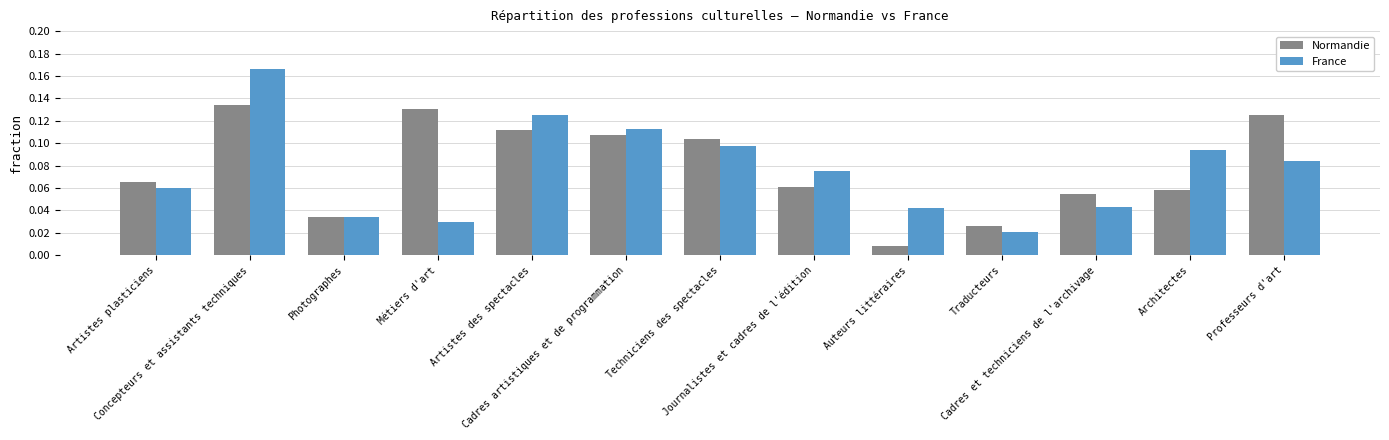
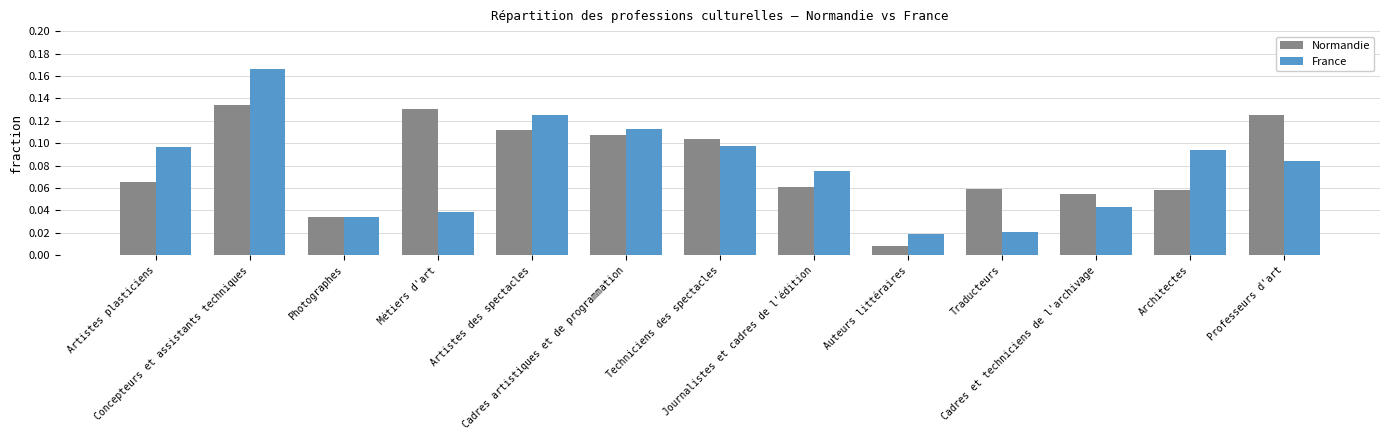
  {
    "Normandie": {
      "Artistes plasticiens": 0.066,
      "Concepteurs et assistants techniques": 0.134,
      "Photographes": 0.034,
      "Métiers d'art": 0.131,
      "Artistes des spectacles": 0.112,
      "Cadres artistiques et de programmation": 0.107,
      "Techniciens des spectacles": 0.103,
      "Journalistes et cadres de l'édition": 0.061,
      "Auteurs littéraires": 0.008,
-     "Traducteurs": 0.026,
+     "Traducteurs": 0.059,
      "Cadres et techniciens de l'archivage": 0.055,
      "Architectes": 0.058,
      "Professeurs d'art": 0.125
    },
    "France": {
-     "Artistes plasticiens": 0.060,
+     "Artistes plasticiens": 0.096,
      "Concepteurs et assistants techniques": 0.167,
      "Photographes": 0.034,
-     "Métiers d'art": 0.030,
+     "Métiers d'art": 0.039,
      "Artistes des spectacles": 0.125,
      "Cadres artistiques et de programmation": 0.113,
      "Techniciens des spectacles": 0.098,
      "Journalistes et cadres de l'édition": 0.075,
-     "Auteurs littéraires": 0.042,
+     "Auteurs littéraires": 0.019,
      "Traducteurs": 0.021,
      "Cadres et techniciens de l'archivage": 0.043,
      "Architectes": 0.094,
      "Professeurs d'art": 0.084
    }
  }
